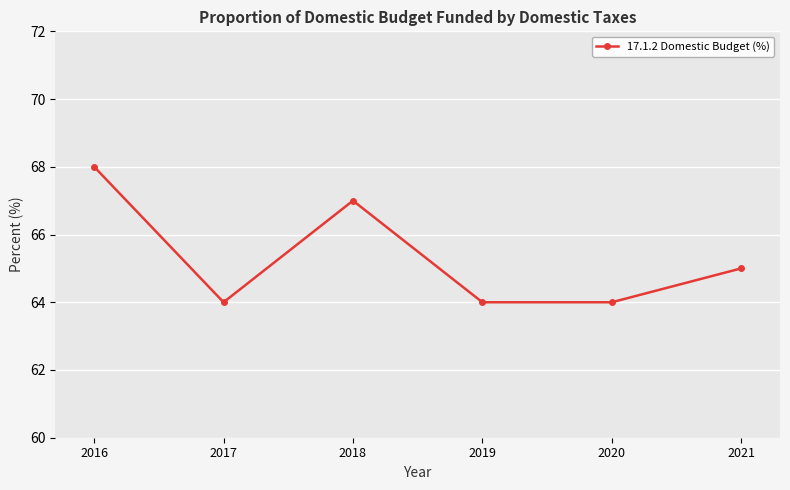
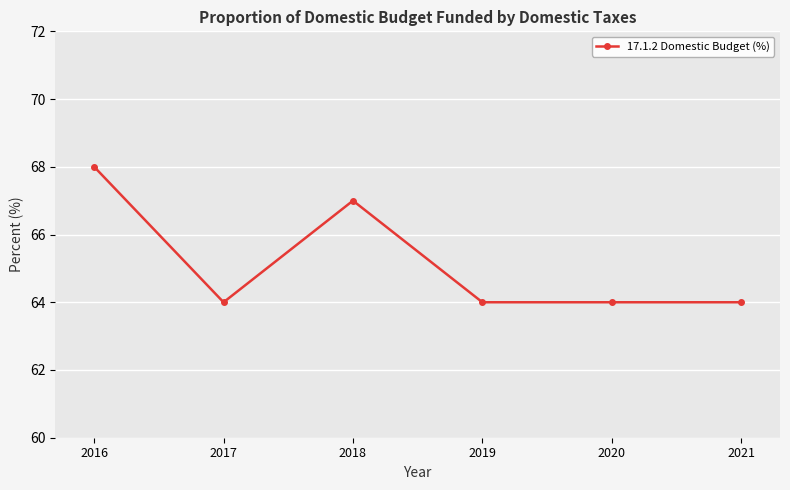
  {
    "2016": 68,
    "2017": 64,
    "2018": 67,
    "2019": 64,
    "2020": 64,
-   "2021": 65
+   "2021": 64
  }
